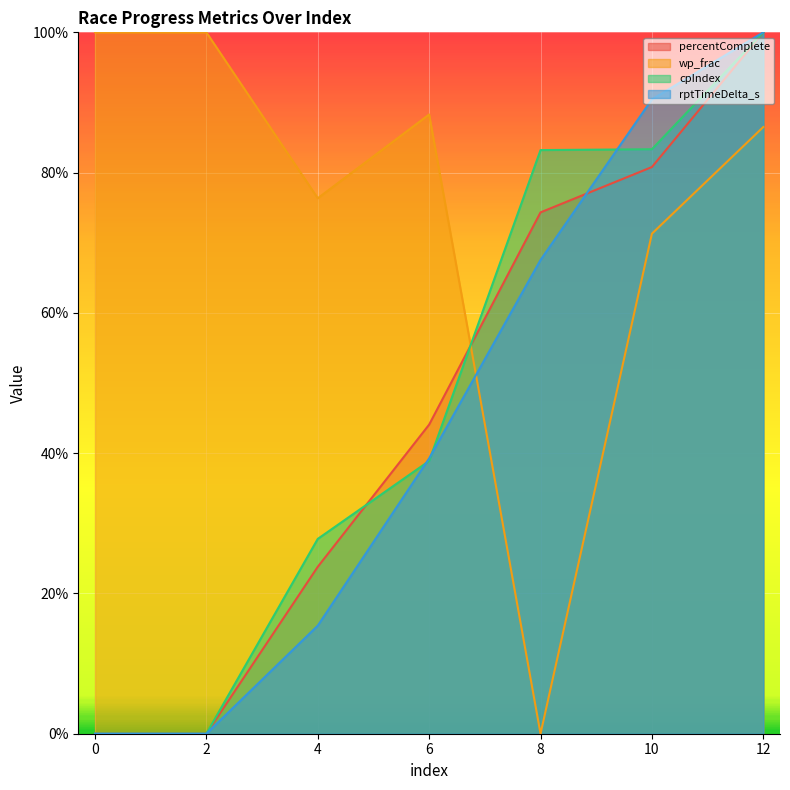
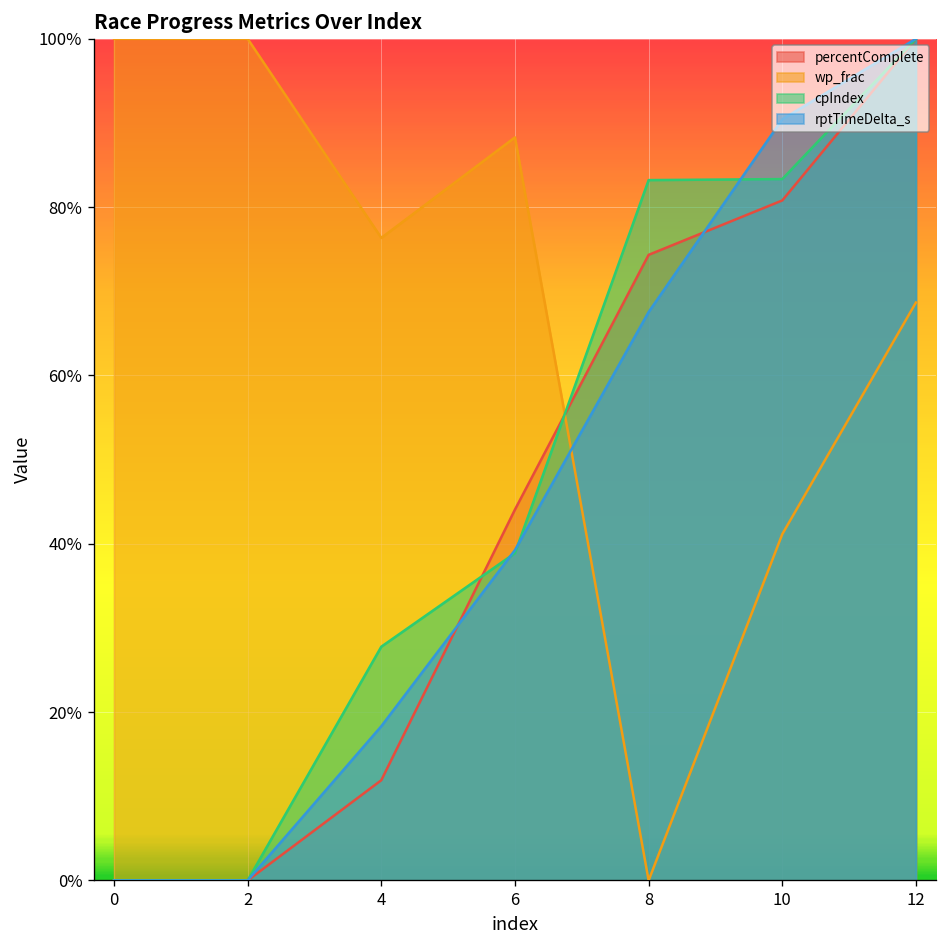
  {
    "percentComplete": {
-     "4": "24%",
+     "4": "12%",
      "6": "44%",
      "8": "74%",
      "10": "81%"
    },
    "wp_frac": {
      "0": "100%",
      "2": "100%",
      "4": "76%",
      "6": "88%",
      "8": "0%",
-     "10": "71%",
-     "12": "87%"
+     "10": "41%",
+     "12": "69%"
    },
    "cpIndex": {
      "4": "28%",
      "6": "39%",
      "8": "83%",
      "10": "83%"
    },
    "rptTimeDelta_s": {
-     "4": "15%",
+     "4": "18%",
      "6": "39%",
      "8": "68%"
    }
  }
